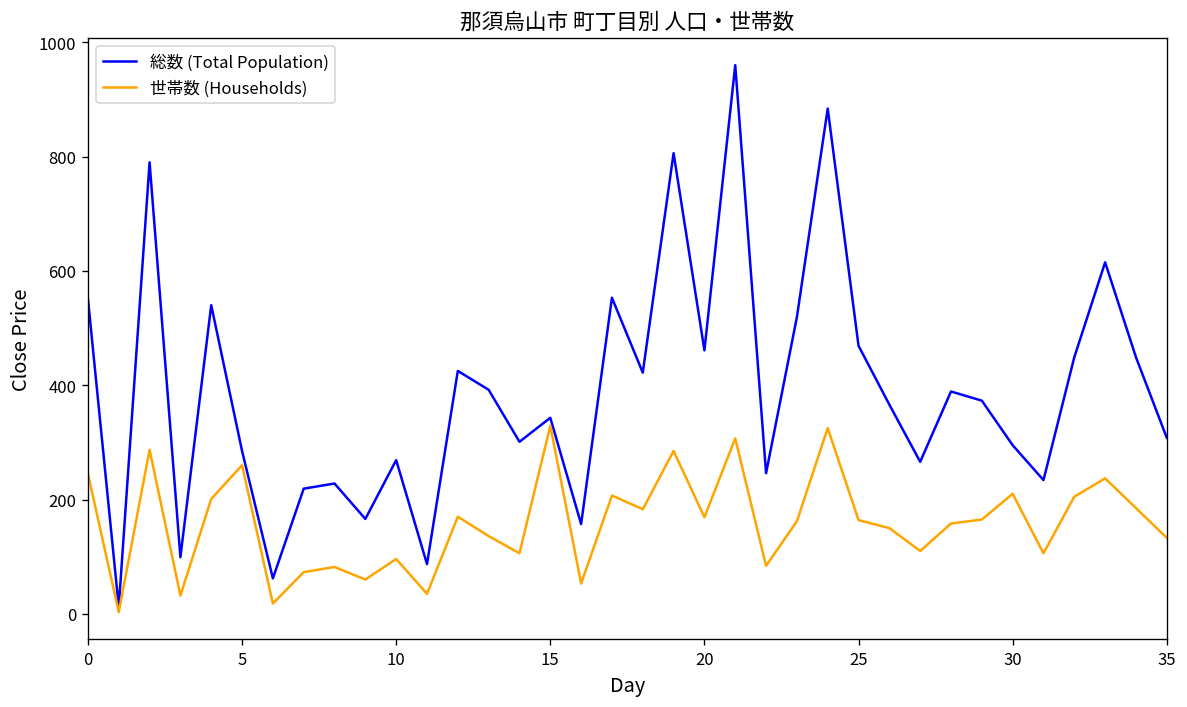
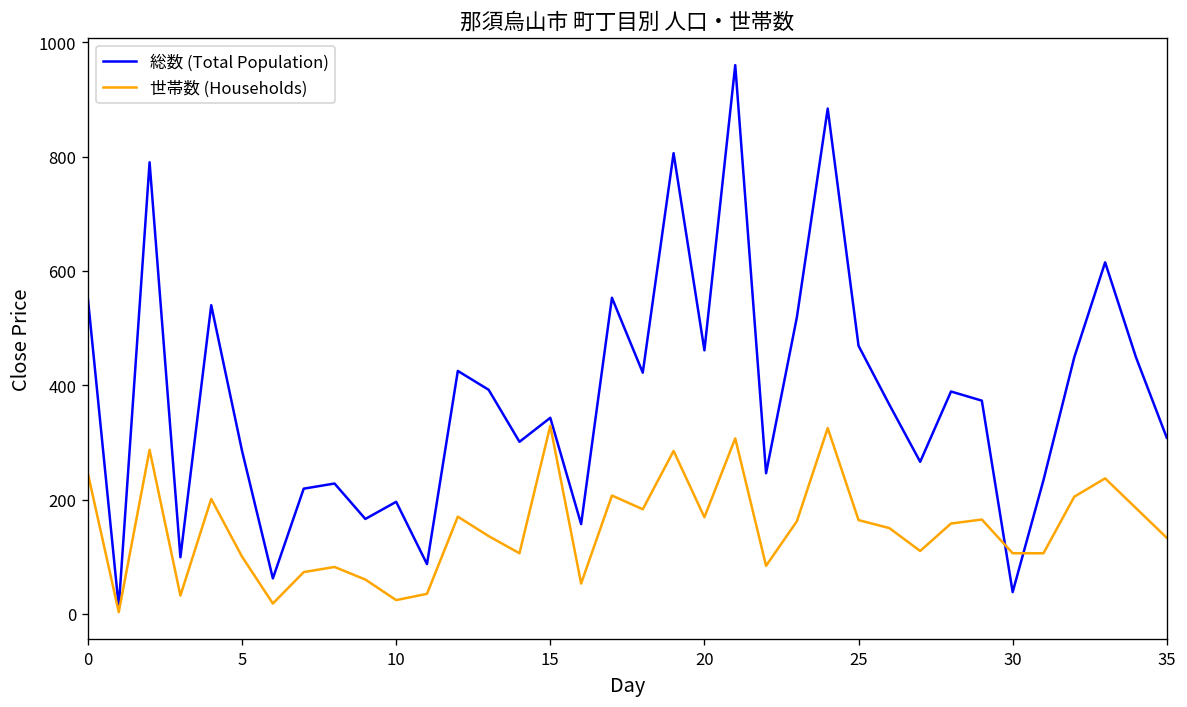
  {
    "総数 (Total Population)": {
      "0": 550,
      "5": 290,
-     "10": 270,
+     "10": 200,
      "15": 340,
      "20": 460,
      "25": 470,
-     "30": 300,
+     "30": 40,
      "35": 310
    },
    "世帯数 (Households)": {
      "0": 250,
-     "5": 260,
-     "10": 100,
+     "5": 100,
+     "10": 20,
      "15": 330,
      "20": 170,
      "25": 160,
-     "30": 210,
+     "30": 110,
      "35": 130
    }
  }
